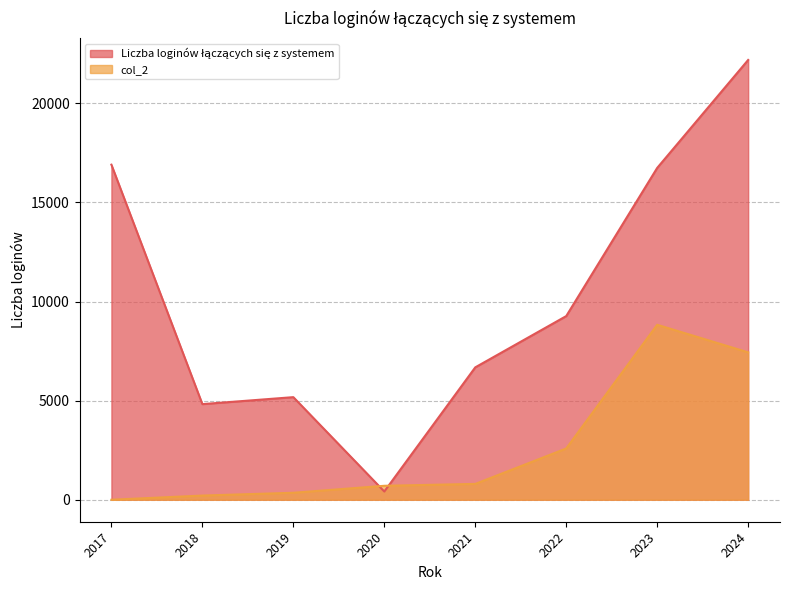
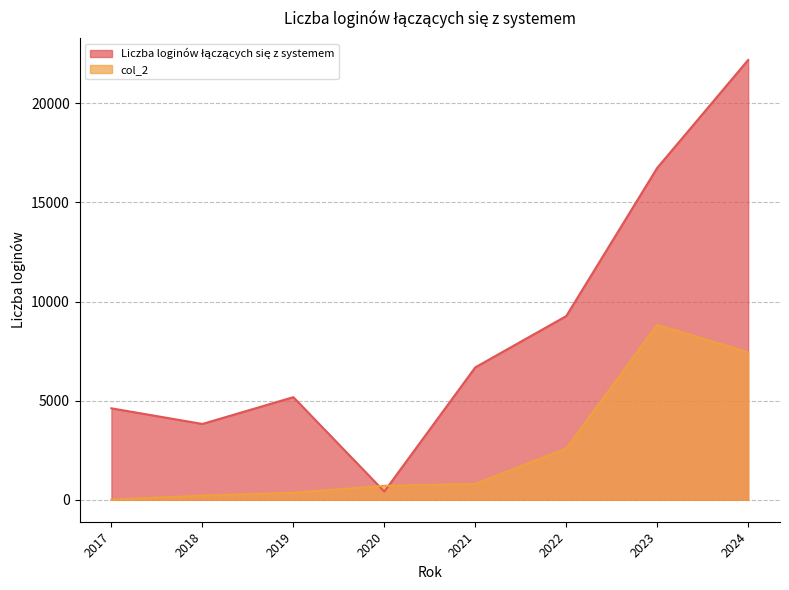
  {
    "Liczba loginów łączących się z systemem": {
-     "2017": 16900,
-     "2018": 4800,
+     "2017": 4600,
+     "2018": 3800,
      "2019": 5200,
      "2020": 400,
      "2021": 6700,
      "2022": 9300,
      "2023": 16700,
      "2024": 22200
    },
    "col_2": {
      "2017": 0,
      "2018": 200,
      "2019": 400,
      "2020": 700,
      "2021": 800,
      "2022": 2600,
      "2023": 8800,
      "2024": 7400
    }
  }
